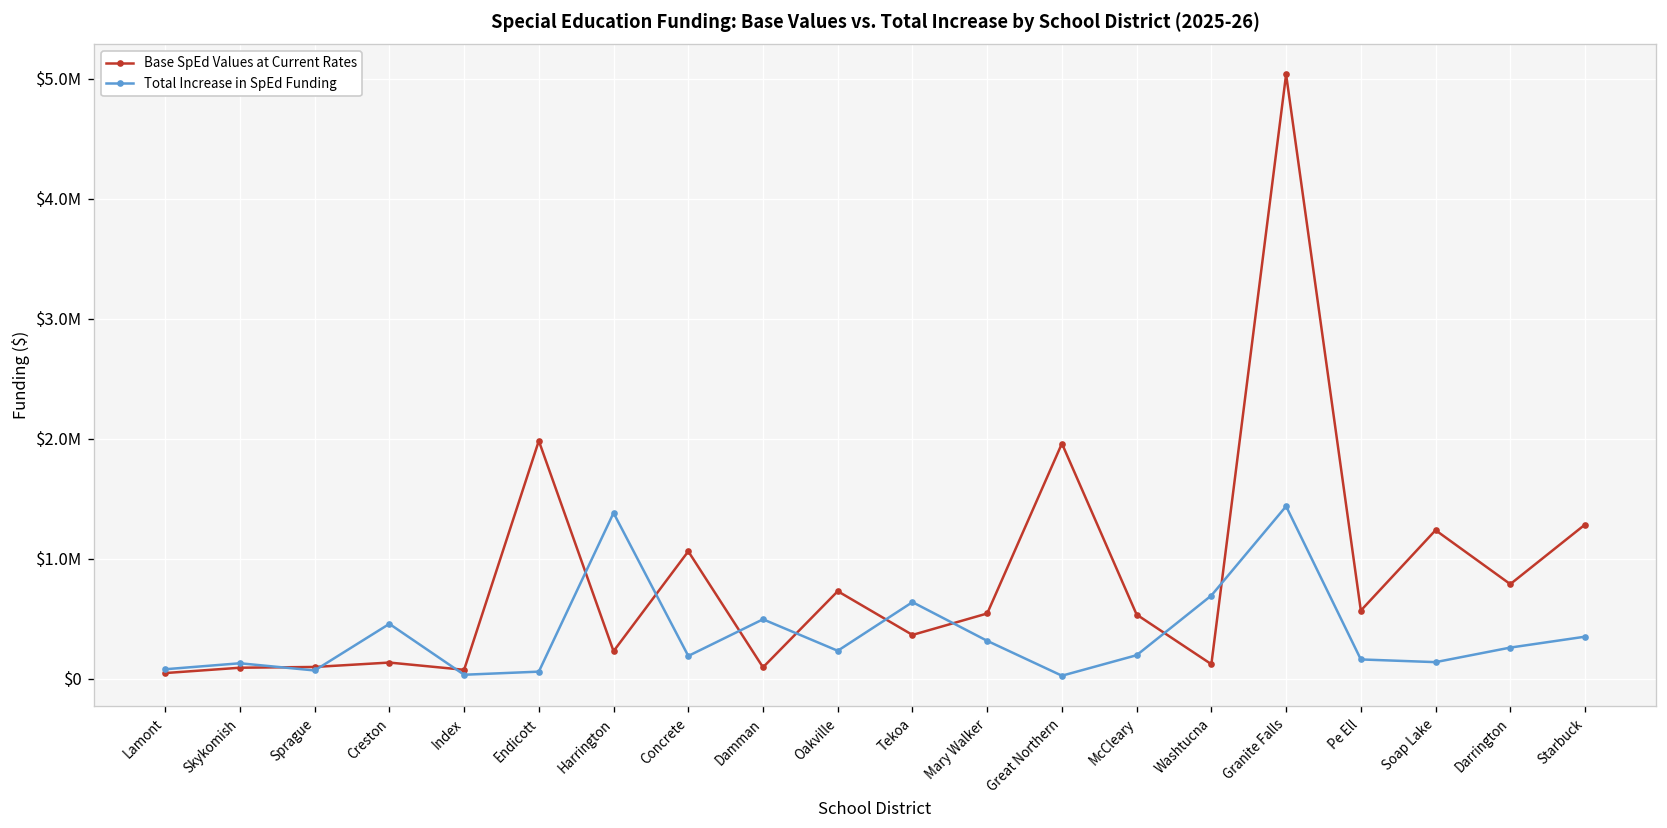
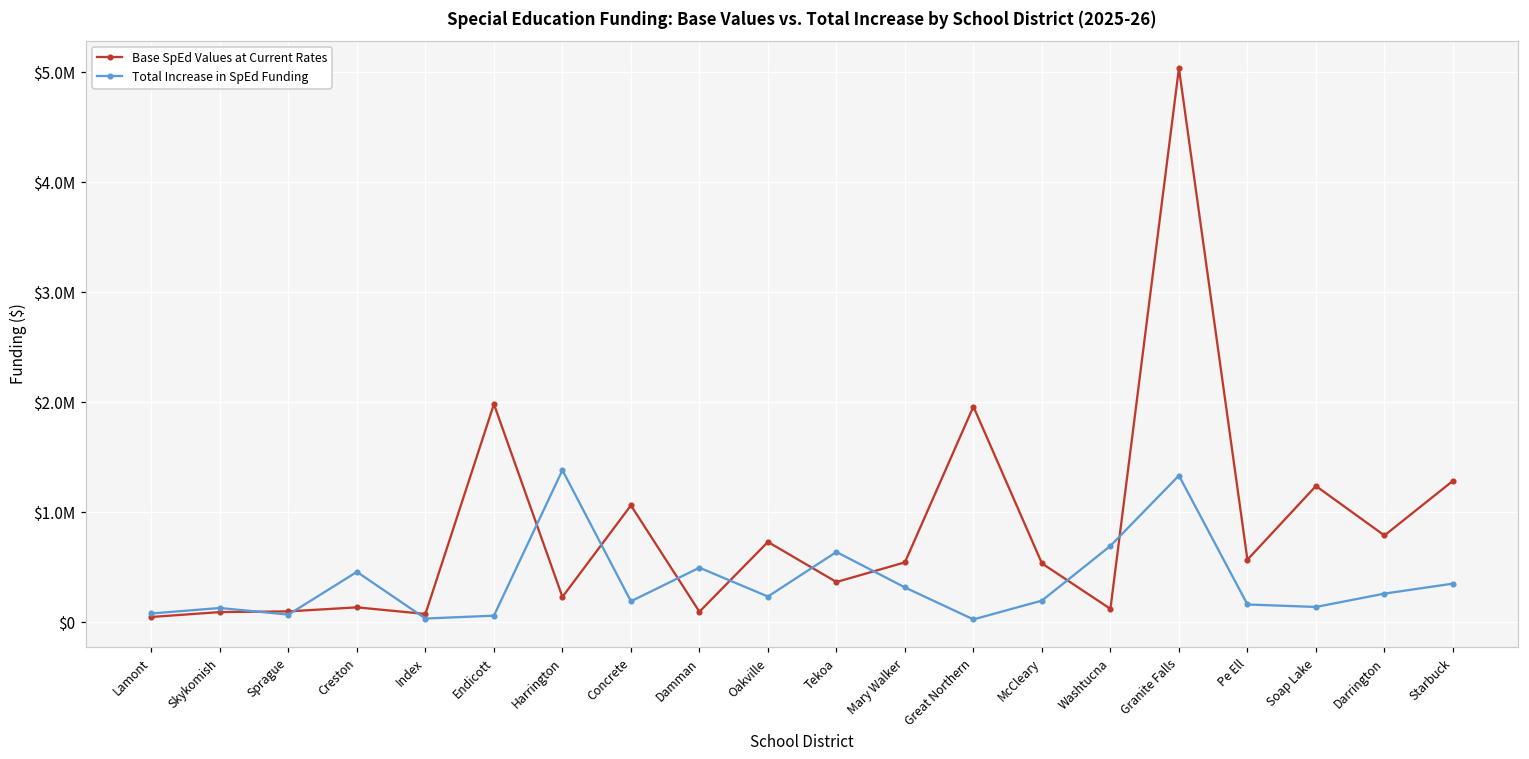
  {
    "Base SpEd Values at Current Rates": {
      "Lamont": "$50000",
      "Skykomish": "$90000",
      "Sprague": "$100000",
      "Creston": "$140000",
      "Index": "$80000",
      "Endicott": "$1980000",
      "Harrington": "$230000",
      "Concrete": "$1060000",
      "Damman": "$100000",
      "Oakville": "$730000",
      "Tekoa": "$370000",
      "Mary Walker": "$540000",
      "Great Northern": "$1960000",
      "McCleary": "$540000",
      "Washtucna": "$120000",
      "Granite Falls": "$5030000",
      "Pe Ell": "$570000",
      "Soap Lake": "$1240000",
      "Darrington": "$790000",
      "Starbuck": "$1280000"
    },
    "Total Increase in SpEd Funding": {
      "Lamont": "$80000",
      "Skykomish": "$130000",
      "Sprague": "$70000",
      "Creston": "$460000",
      "Index": "$30000",
      "Endicott": "$60000",
      "Harrington": "$1380000",
      "Concrete": "$190000",
      "Damman": "$500000",
      "Oakville": "$230000",
      "Tekoa": "$640000",
      "Mary Walker": "$320000",
      "Great Northern": "$30000",
      "McCleary": "$200000",
      "Washtucna": "$690000",
-     "Granite Falls": "$1440000",
+     "Granite Falls": "$1330000",
      "Pe Ell": "$160000",
      "Soap Lake": "$140000",
      "Darrington": "$260000",
      "Starbuck": "$350000"
    }
  }
